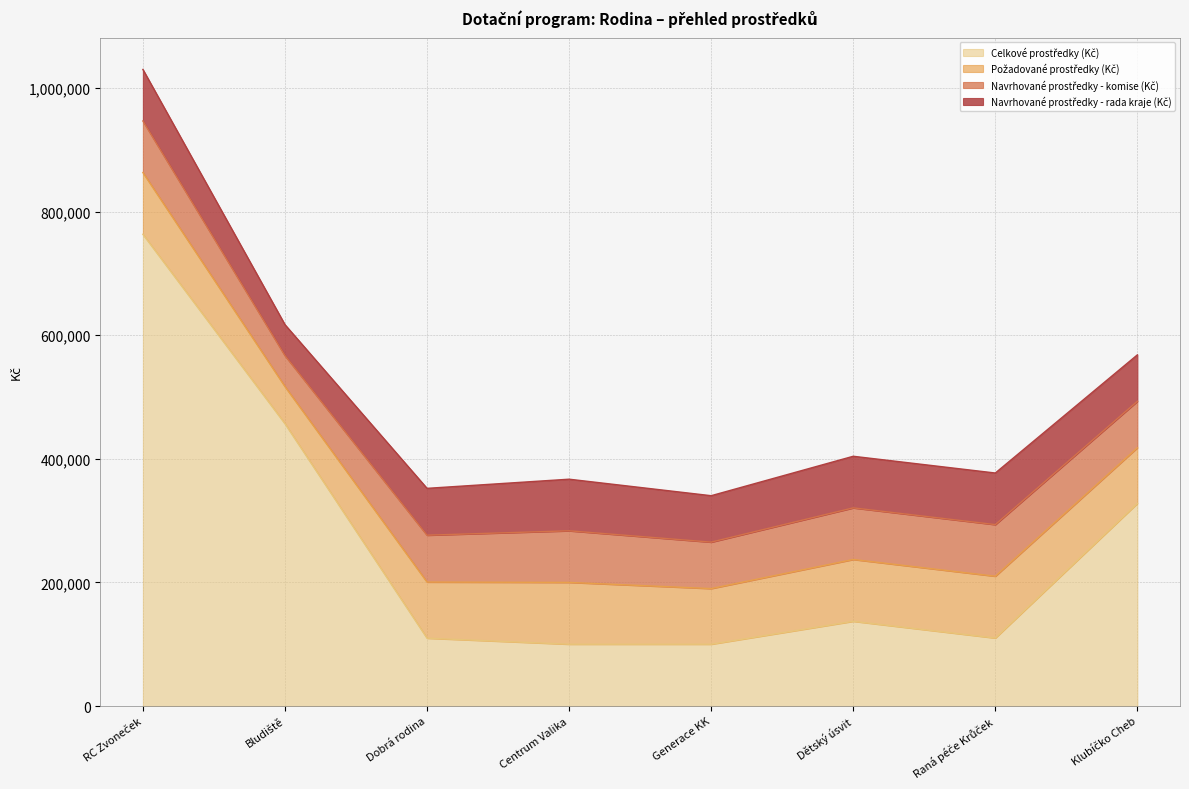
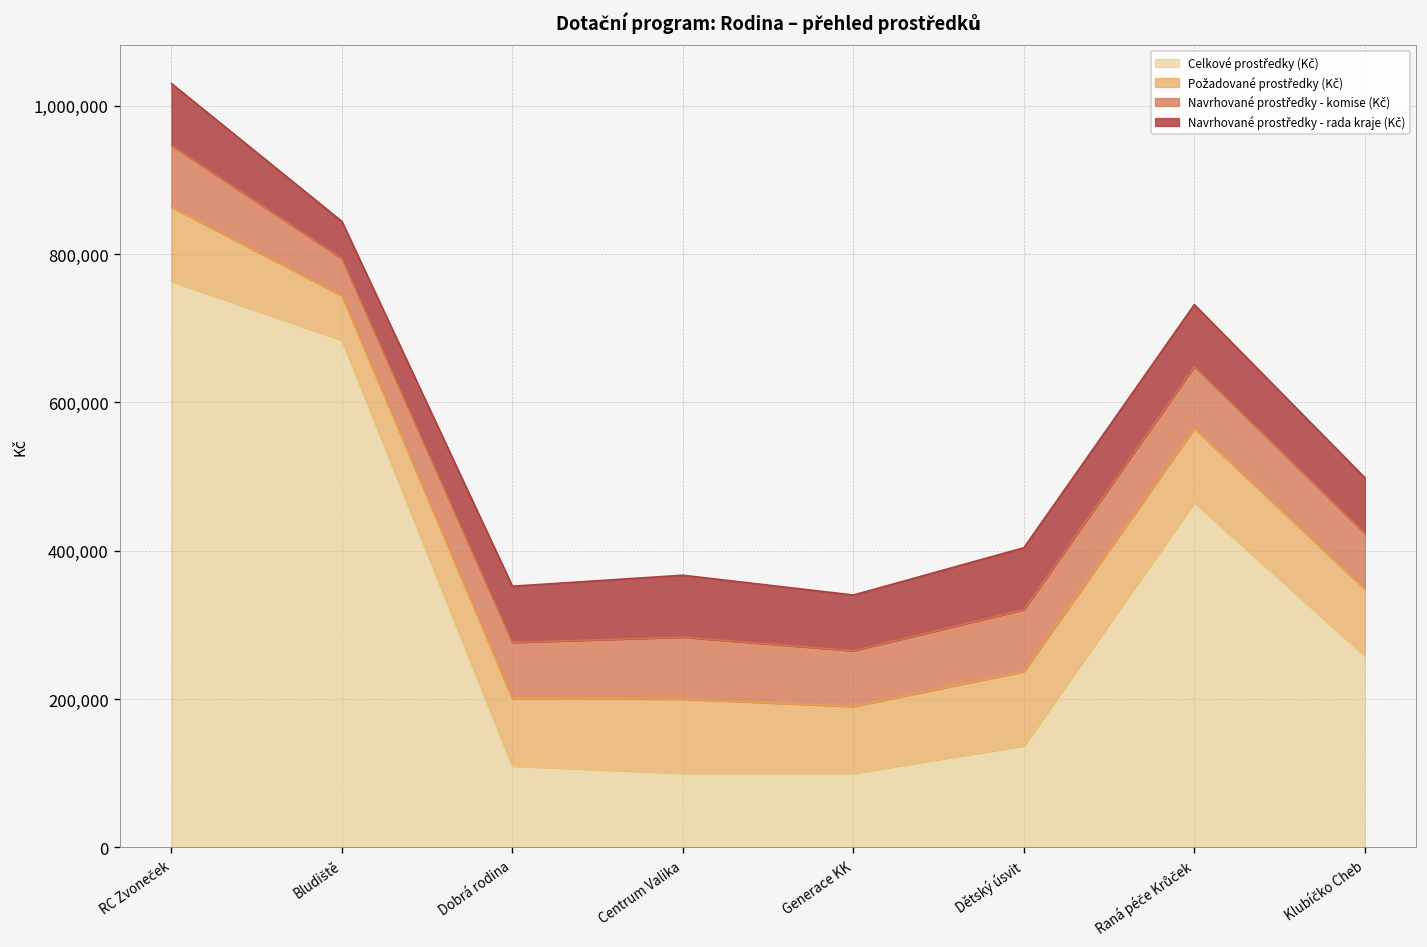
  {
    "Celkové prostředky (Kč)": {
      "RC Zvoneček": "760,000",
-     "Bludiště": "460,000",
+     "Bludiště": "680,000",
      "Dobrá rodina": "110,000",
      "Centrum Valika": "100,000",
      "Generace KK": "100,000",
      "Dětský úsvit": "140,000",
-     "Raná péče Krůček": "110,000",
-     "Klubíčko Cheb": "330,000"
+     "Raná péče Krůček": "460,000",
+     "Klubíčko Cheb": "260,000"
    },
    "Navrhované prostředky - rada kraje (Kč)": {
      "RC Zvoneček": "80,000",
      "Bludiště": "50,000",
      "Dobrá rodina": "80,000",
      "Centrum Valika": "80,000",
      "Generace KK": "80,000",
      "Dětský úsvit": "80,000",
      "Raná péče Krůček": "80,000",
      "Klubíčko Cheb": "80,000"
    }
  }
